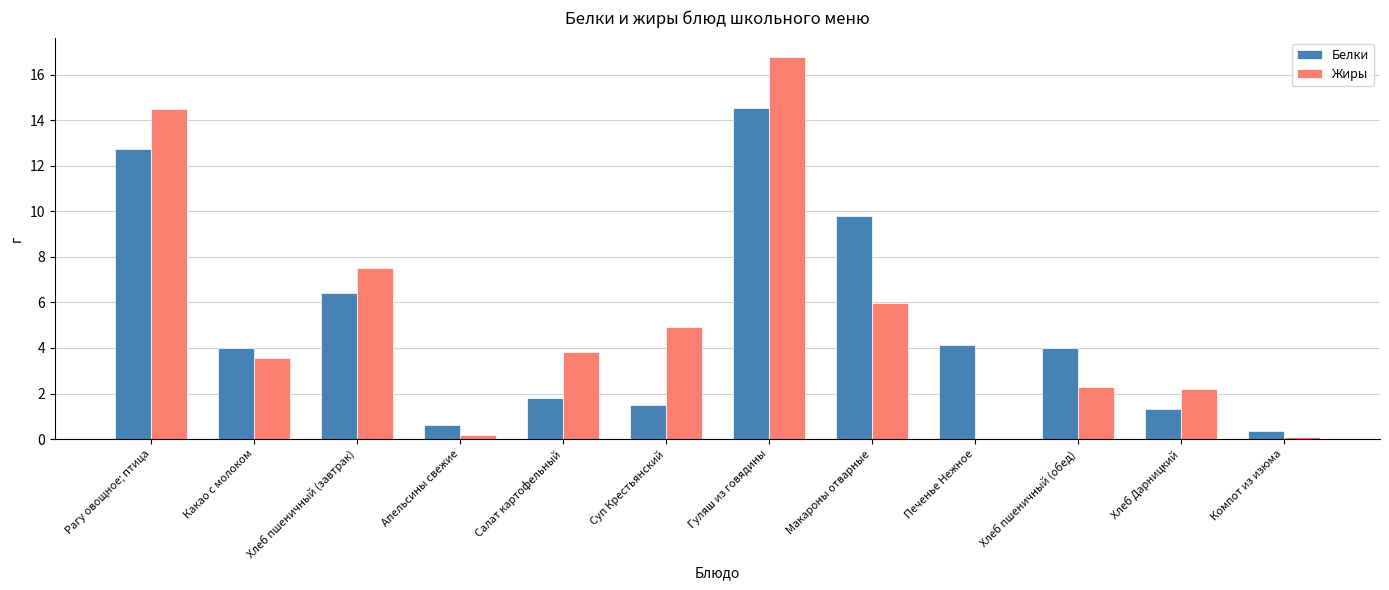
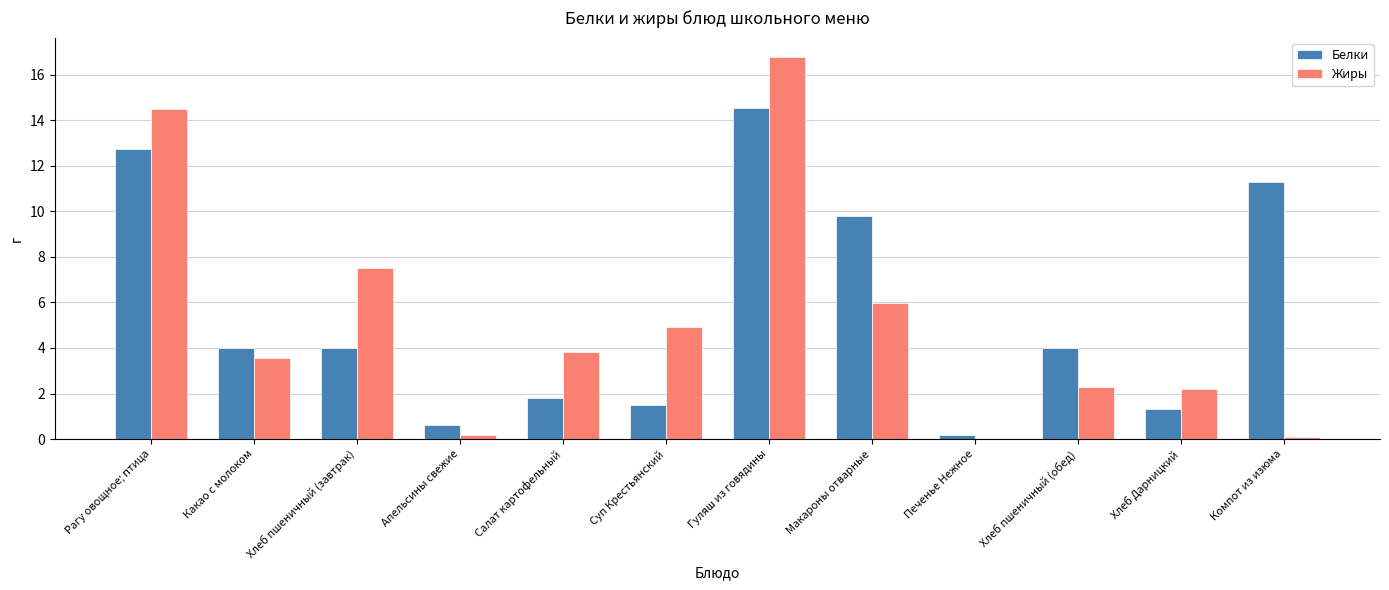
  {
    "Белки": {
      "Рагу овощное; птица": 12.8,
      "Какао с молоком": 4.0,
-     "Хлеб пшеничный (завтрак)": 6.4,
+     "Хлеб пшеничный (завтрак)": 4.0,
      "Апельсины свежие": 0.6,
      "Салат картофельный": 1.8,
      "Суп Крестьянский": 1.5,
      "Гуляш из говядины": 14.6,
      "Макароны отварные": 9.8,
-     "Печенье Нежное": 4.1,
+     "Печенье Нежное": 0.2,
      "Хлеб пшеничный (обед)": 4.0,
      "Хлеб Дарницкий": 1.3,
-     "Компот из изюма": 0.3
+     "Компот из изюма": 11.3
    },
    "Жиры": {
      "Рагу овощное; птица": 14.5,
      "Какао с молоком": 3.5,
      "Хлеб пшеничный (завтрак)": 7.5,
      "Апельсины свежие": 0.2,
      "Салат картофельный": 3.8,
      "Суп Крестьянский": 4.9,
      "Гуляш из говядины": 16.8,
      "Макароны отварные": 6.0,
      "Печенье Нежное": 0.0,
      "Хлеб пшеничный (обед)": 2.3,
      "Хлеб Дарницкий": 2.2
    }
  }
